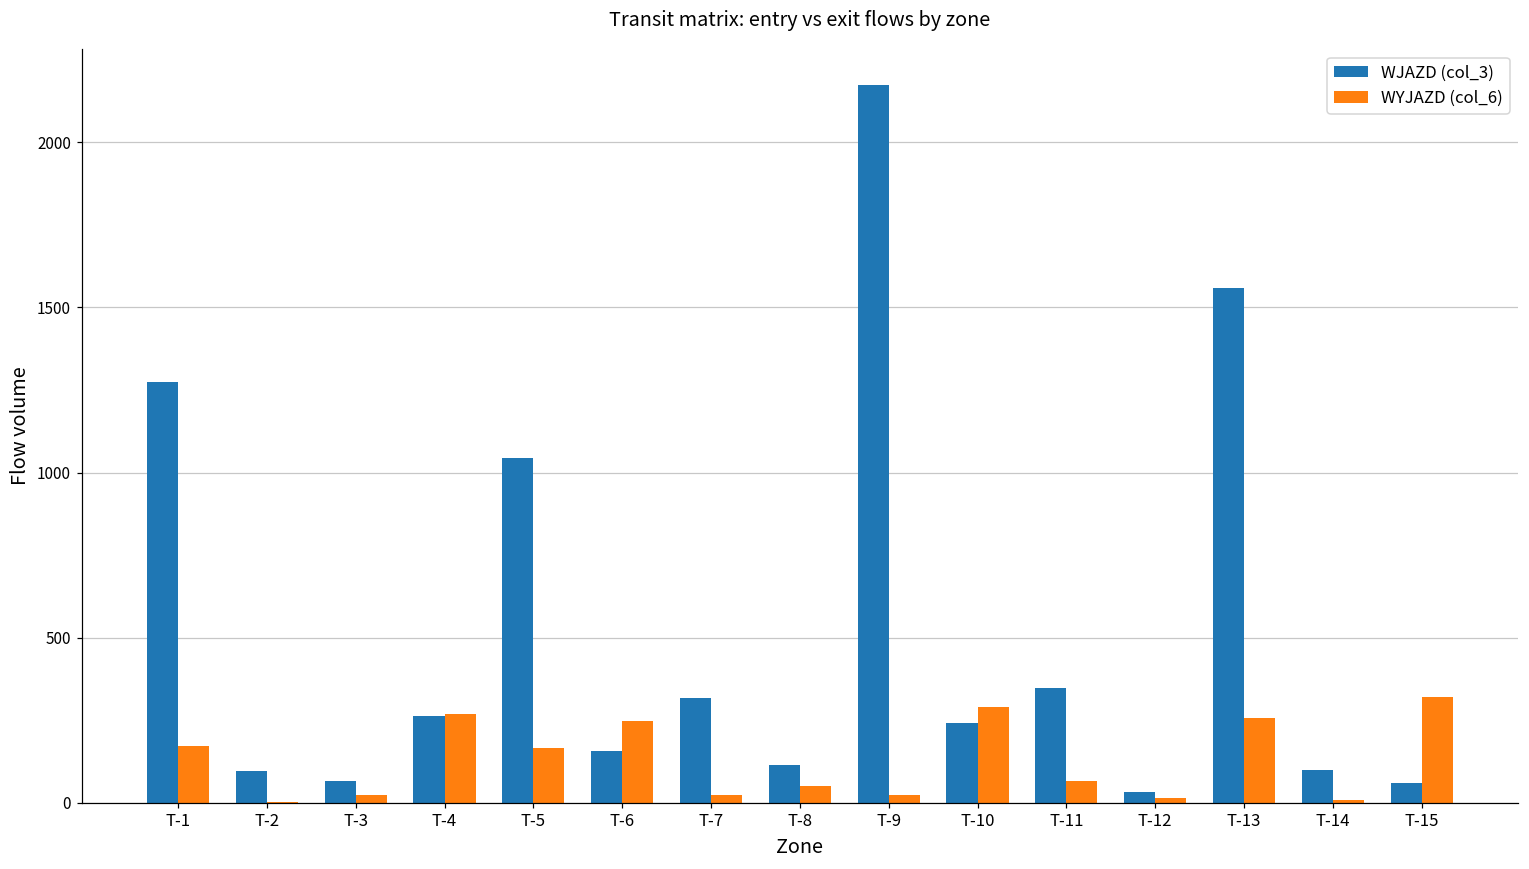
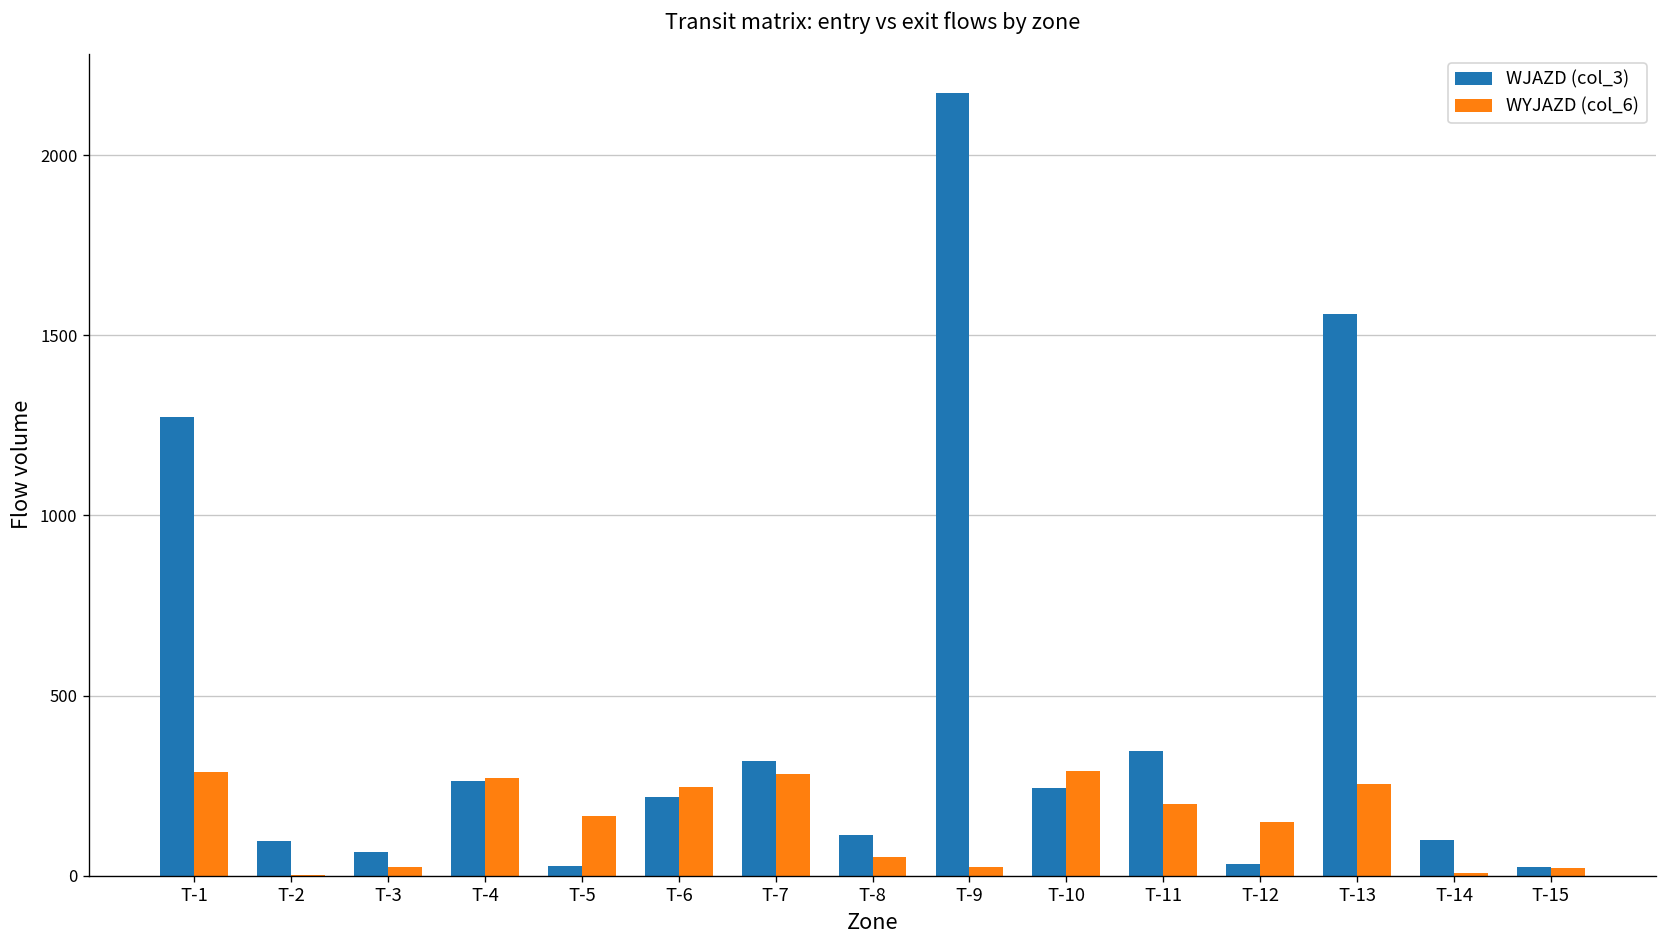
  {
    "WJAZD (col_3)": {
      "T-1": 1270,
      "T-2": 100,
      "T-3": 70,
      "T-4": 260,
-     "T-5": 1040,
-     "T-6": 160,
+     "T-5": 30,
+     "T-6": 220,
      "T-7": 320,
      "T-8": 110,
      "T-9": 2170,
      "T-10": 240,
      "T-11": 350,
      "T-12": 30,
      "T-13": 1560,
      "T-14": 100,
-     "T-15": 60
+     "T-15": 30
    },
    "WYJAZD (col_6)": {
-     "T-1": 170,
+     "T-1": 290,
      "T-3": 20,
      "T-4": 270,
      "T-5": 170,
      "T-6": 250,
-     "T-7": 20,
+     "T-7": 280,
      "T-8": 50,
      "T-9": 20,
      "T-10": 290,
-     "T-11": 70,
-     "T-12": 10,
+     "T-11": 200,
+     "T-12": 150,
      "T-13": 260,
-     "T-15": 320
+     "T-15": 20
    }
  }
